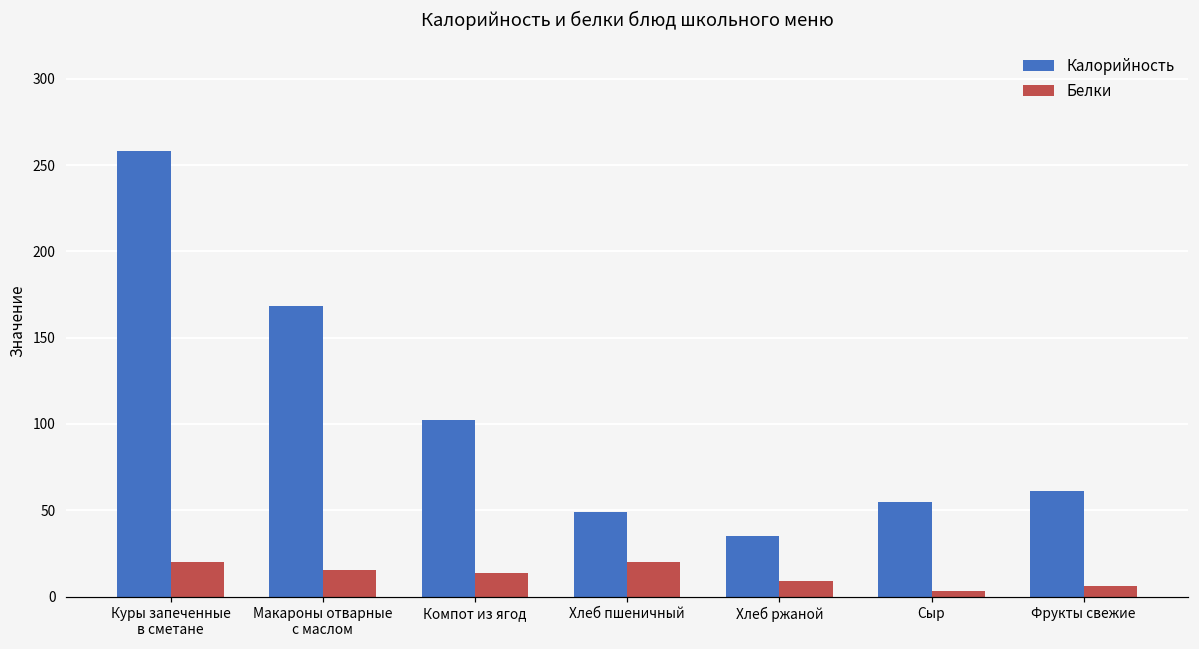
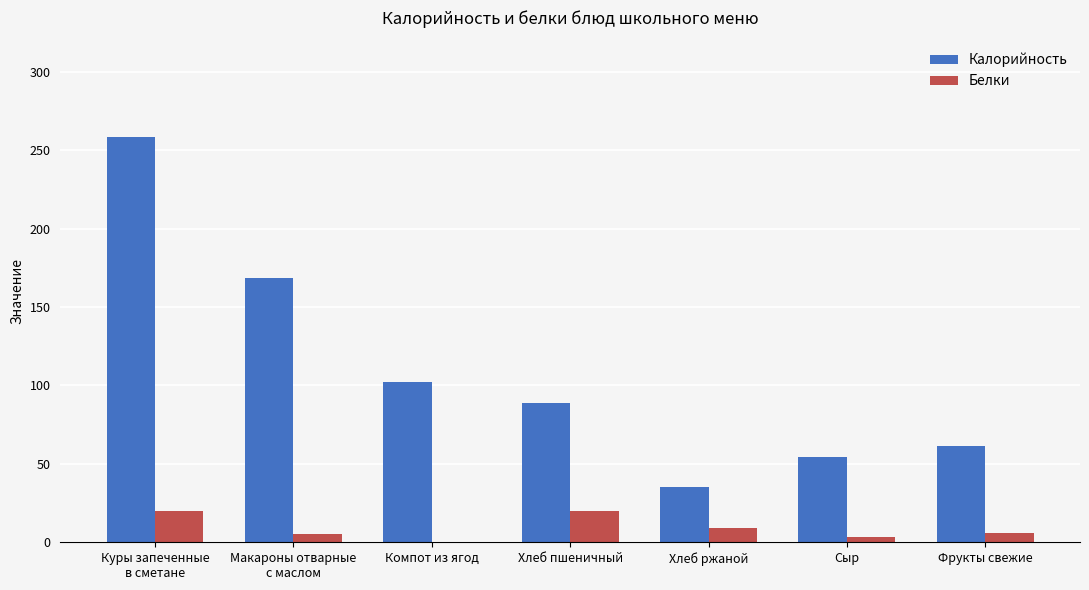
  {
    "Калорийность": {
      "Куры запеченные в сметане": 258,
      "Макароны отварные с маслом": 168,
      "Компот из ягод": 102,
-     "Хлеб пшеничный": 49,
+     "Хлеб пшеничный": 89,
      "Хлеб ржаной": 35,
      "Сыр": 55,
      "Фрукты свежие": 61
    },
    "Белки": {
      "Куры запеченные в сметане": 20,
-     "Макароны отварные с маслом": 16,
-     "Компот из ягод": 14,
+     "Макароны отварные с маслом": 6,
+     "Компот из ягод": 0,
      "Хлеб пшеничный": 20,
      "Хлеб ржаной": 9,
      "Сыр": 3,
      "Фрукты свежие": 6
    }
  }
